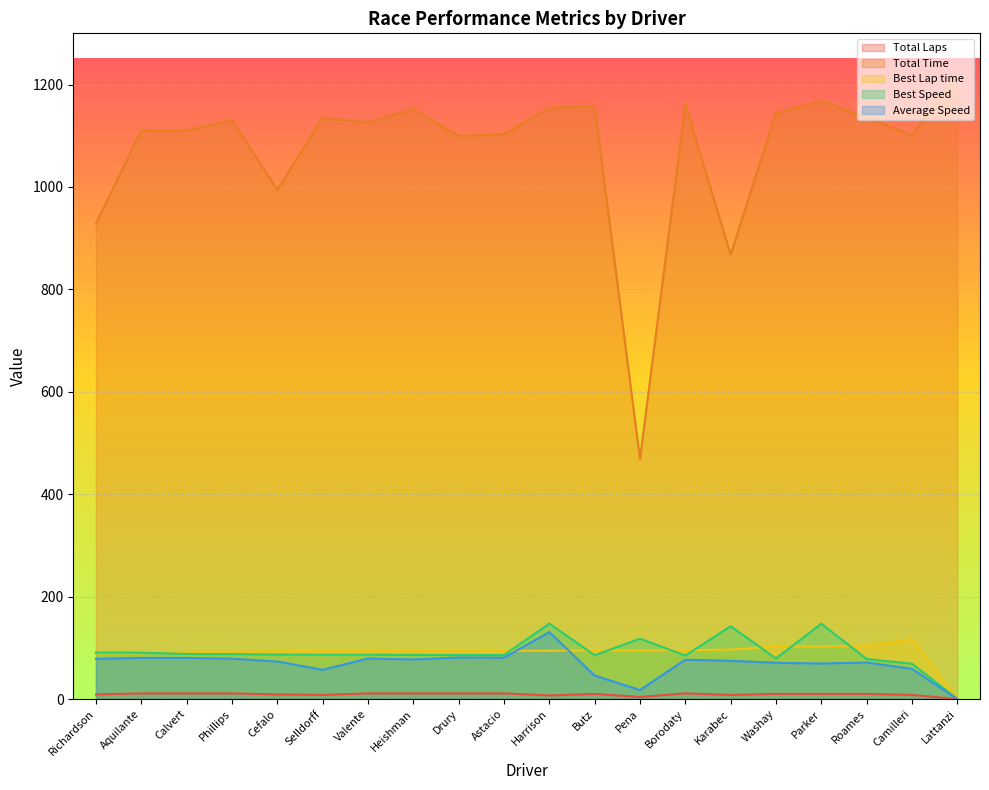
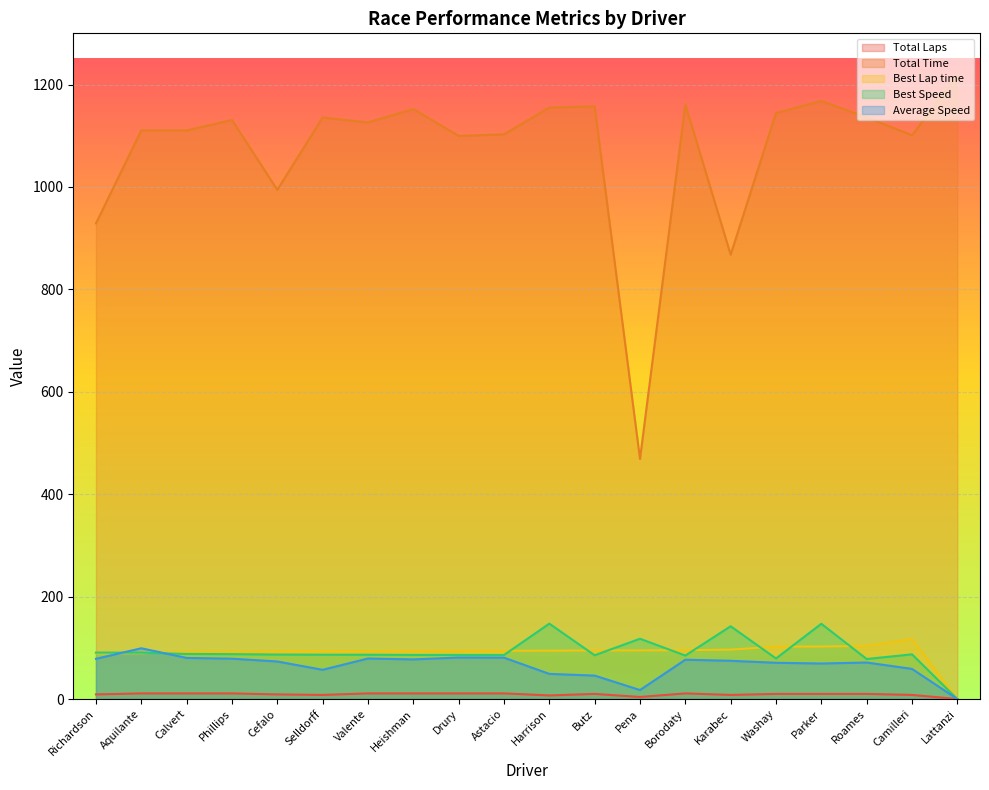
  {
    "Best Speed": {
      "Cefalo": 90,
      "Selldorff": 90,
      "Valente": 90,
      "Heishman": 90,
      "Astacio": 90,
      "Harrison": 150,
      "Butz": 90,
      "Pena": 120,
      "Borodaty": 80,
      "Karabec": 140,
      "Washay": 80,
      "Parker": 150,
      "Roames": 80,
-     "Camilleri": 70
+     "Camilleri": 90
    },
    "Average Speed": {
      "Richardson": 80,
-     "Aquilante": 80,
+     "Aquilante": 100,
      "Calvert": 80,
      "Phillips": 80,
      "Cefalo": 70,
      "Selldorff": 60,
      "Valente": 80,
      "Heishman": 80,
      "Astacio": 80,
-     "Harrison": 130,
+     "Harrison": 50,
      "Butz": 50,
      "Pena": 20,
      "Borodaty": 80,
      "Karabec": 70,
      "Washay": 70,
      "Parker": 70,
      "Roames": 70,
      "Camilleri": 60
    }
  }
